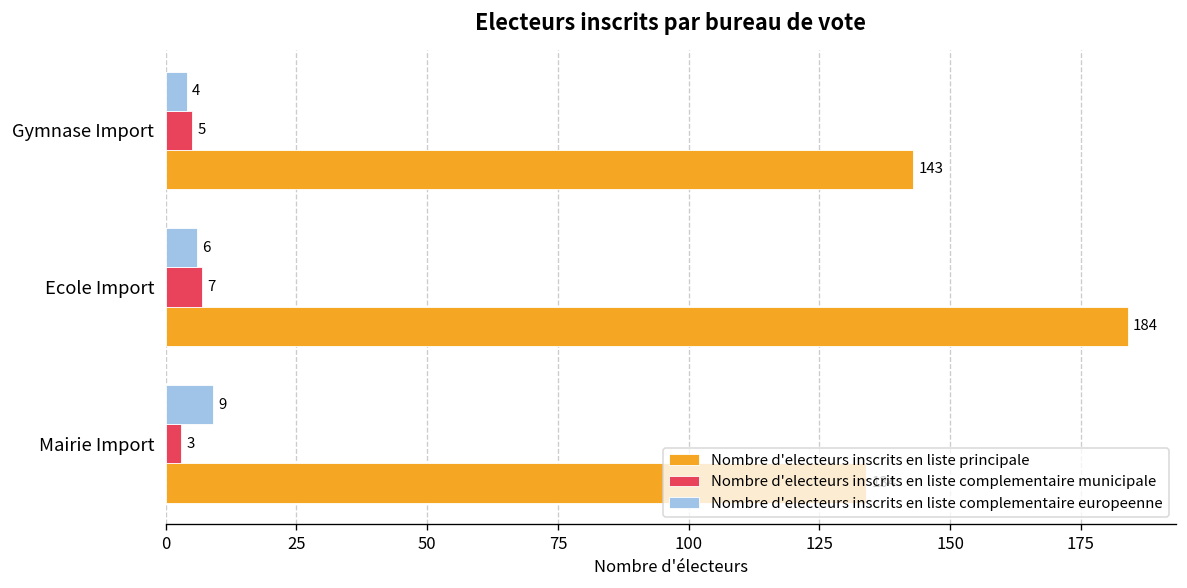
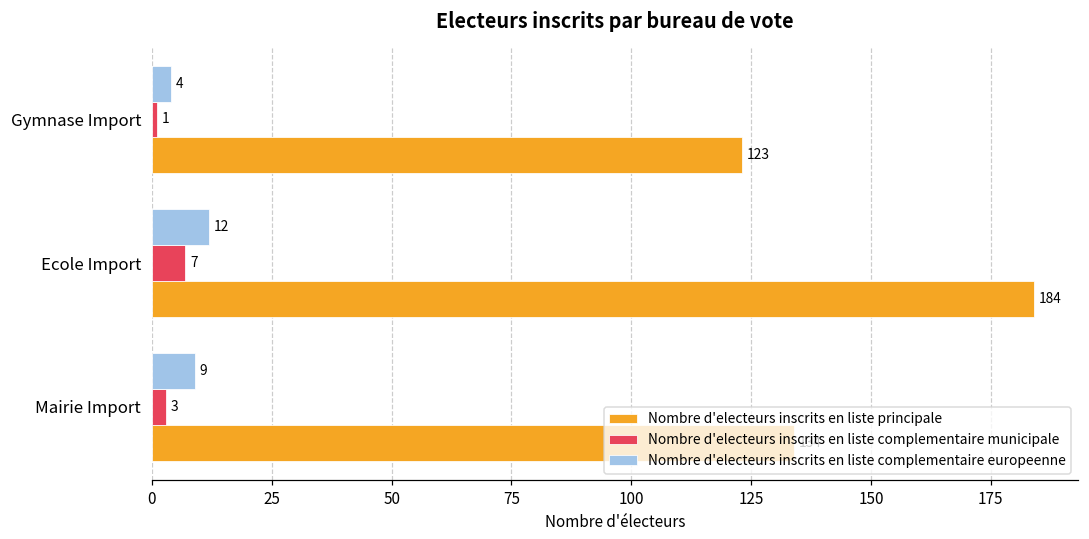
  {
    "Nombre d'electeurs inscrits en liste principale": {
-     "Gymnase Import": 143,
+     "Gymnase Import": 123,
      "Ecole Import": 184
    },
    "Nombre d'electeurs inscrits en liste complementaire municipale": {
-     "Gymnase Import": 5,
+     "Gymnase Import": 1,
      "Ecole Import": 7,
      "Mairie Import": 3
    },
    "Nombre d'electeurs inscrits en liste complementaire europeenne": {
      "Gymnase Import": 4,
-     "Ecole Import": 6,
+     "Ecole Import": 12,
      "Mairie Import": 9
    }
  }
